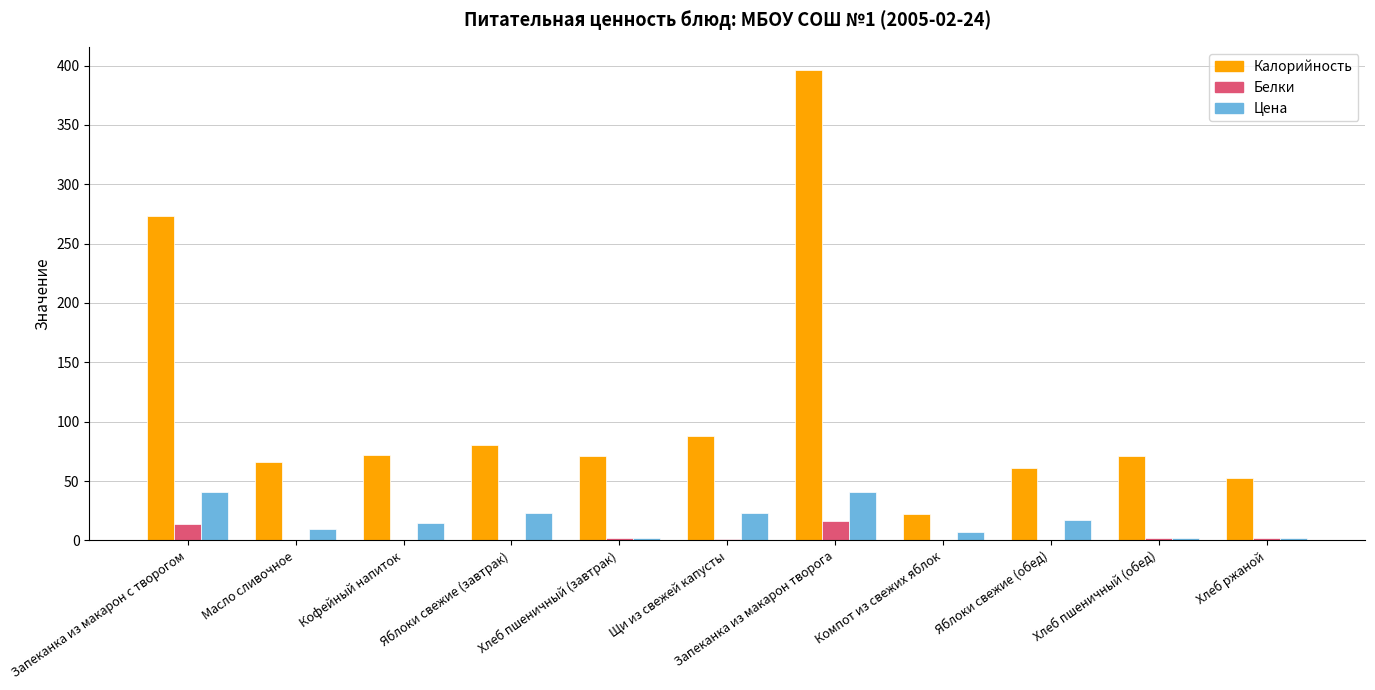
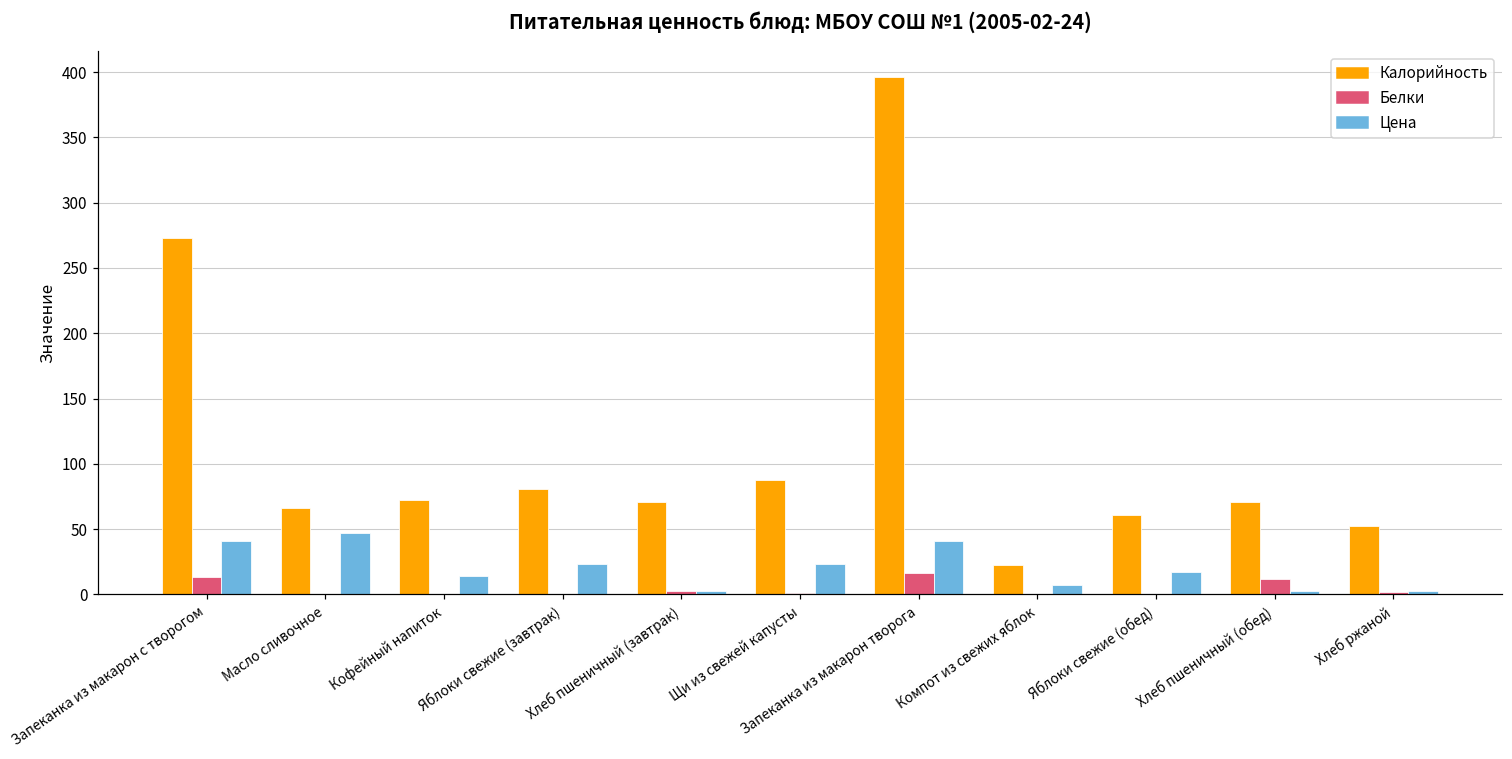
  {
    "Калорийность": {
      "Запеканка из макарон с творогом": 273,
      "Масло сливочное": 66,
      "Кофейный напиток": 72,
      "Яблоки свежие (завтрак)": 81,
      "Хлеб пшеничный (завтрак)": 71,
      "Щи из свежей капусты": 88,
      "Запеканка из макарон творога": 396,
      "Компот из свежих яблок": 22,
      "Яблоки свежие (обед)": 61,
      "Хлеб пшеничный (обед)": 71,
      "Хлеб ржаной": 52
    },
    "Белки": {
      "Запеканка из макарон с творогом": 14,
      "Хлеб пшеничный (завтрак)": 2,
      "Запеканка из макарон творога": 17,
-     "Хлеб пшеничный (обед)": 2
+     "Хлеб пшеничный (обед)": 12
    },
    "Цена": {
      "Запеканка из макарон с творогом": 41,
-     "Масло сливочное": 10,
+     "Масло сливочное": 47,
      "Кофейный напиток": 14,
      "Яблоки свежие (завтрак)": 23,
      "Хлеб пшеничный (завтрак)": 2,
      "Щи из свежей капусты": 23,
      "Запеканка из макарон творога": 41,
      "Компот из свежих яблок": 7,
      "Яблоки свежие (обед)": 17,
      "Хлеб пшеничный (обед)": 2,
      "Хлеб ржаной": 2
    }
  }
